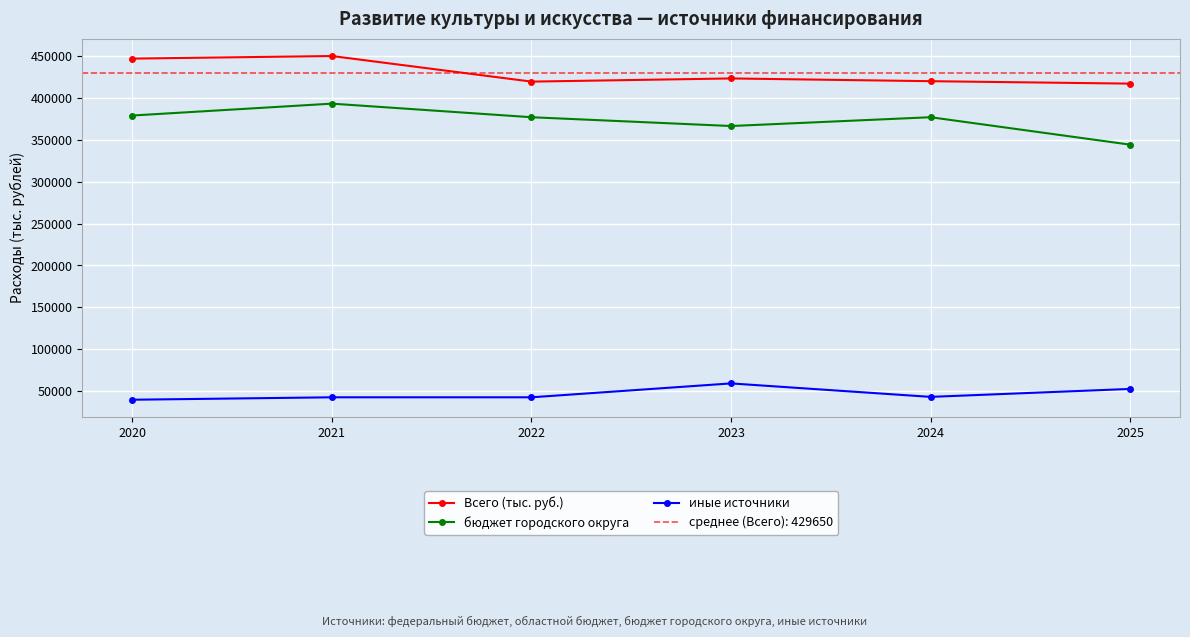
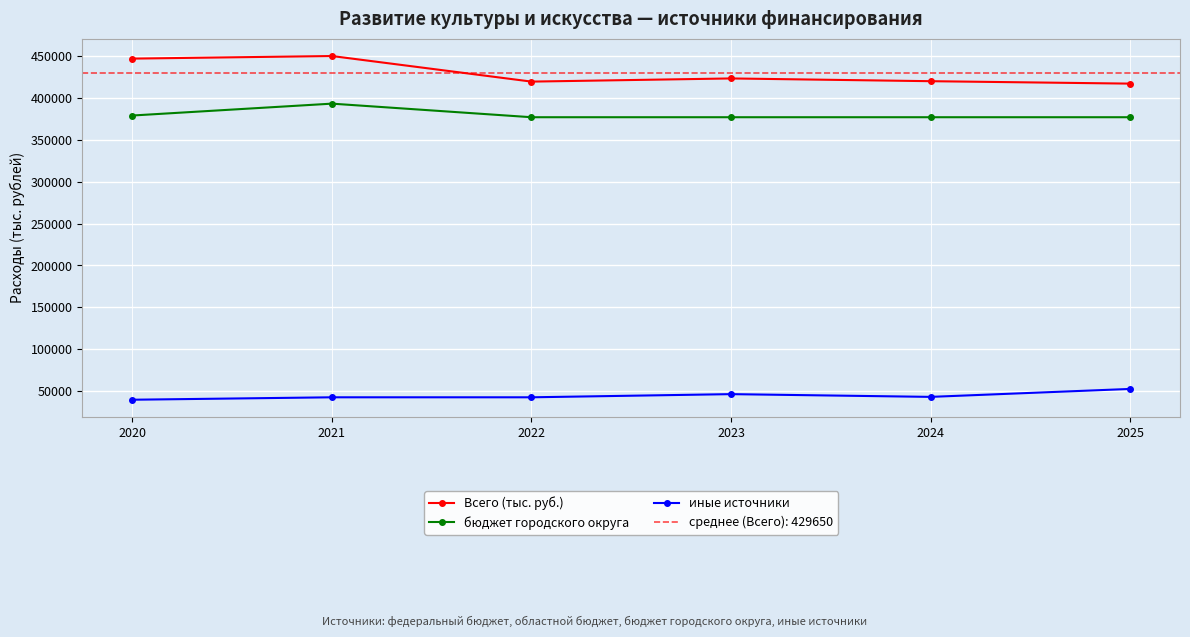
  {
    "Всего (тыс. руб.)": {
      "2020": 450000,
      "2021": 450000,
      "2022": 420000,
      "2023": 420000,
      "2024": 420000,
      "2025": 420000
    },
    "бюджет городского округа": {
      "2020": 380000,
      "2021": 390000,
      "2022": 380000,
-     "2023": 370000,
+     "2023": 380000,
      "2024": 380000,
-     "2025": 340000
+     "2025": 380000
    },
    "иные источники": {
      "2020": 40000,
      "2021": 40000,
      "2022": 40000,
-     "2023": 60000,
+     "2023": 50000,
      "2024": 40000,
      "2025": 50000
    }
  }
